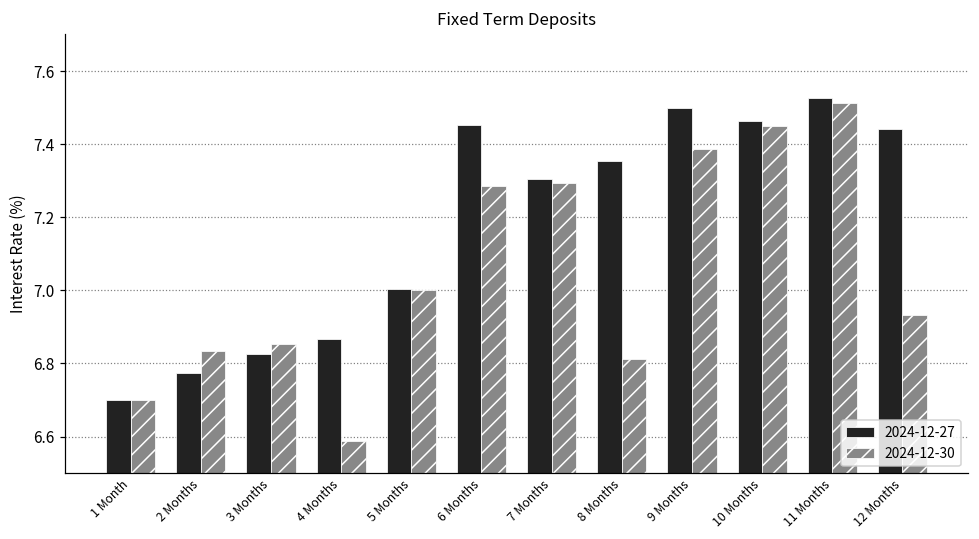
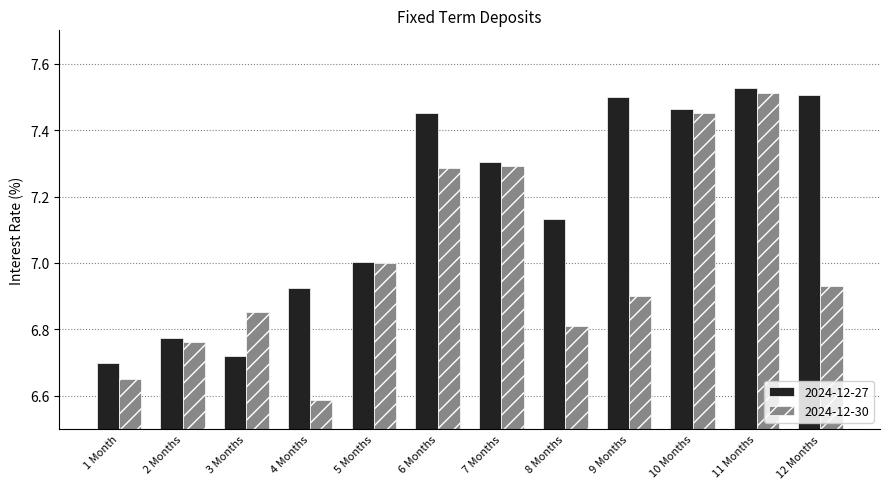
  {
    "2024-12-27": {
      "1 Month": 6.70,
      "2 Months": 6.77,
-     "3 Months": 6.83,
-     "4 Months": 6.87,
+     "3 Months": 6.72,
+     "4 Months": 6.93,
      "5 Months": 7.00,
      "6 Months": 7.45,
      "7 Months": 7.31,
-     "8 Months": 7.36,
+     "8 Months": 7.13,
      "9 Months": 7.50,
      "10 Months": 7.46,
      "11 Months": 7.53,
-     "12 Months": 7.44
+     "12 Months": 7.51
    },
    "2024-12-30": {
-     "1 Month": 6.70,
-     "2 Months": 6.83,
+     "1 Month": 6.65,
+     "2 Months": 6.76,
      "3 Months": 6.85,
      "4 Months": 6.59,
      "5 Months": 7.00,
      "6 Months": 7.29,
      "7 Months": 7.29,
      "8 Months": 6.81,
-     "9 Months": 7.39,
+     "9 Months": 6.90,
      "10 Months": 7.45,
      "11 Months": 7.51,
      "12 Months": 6.93
    }
  }
